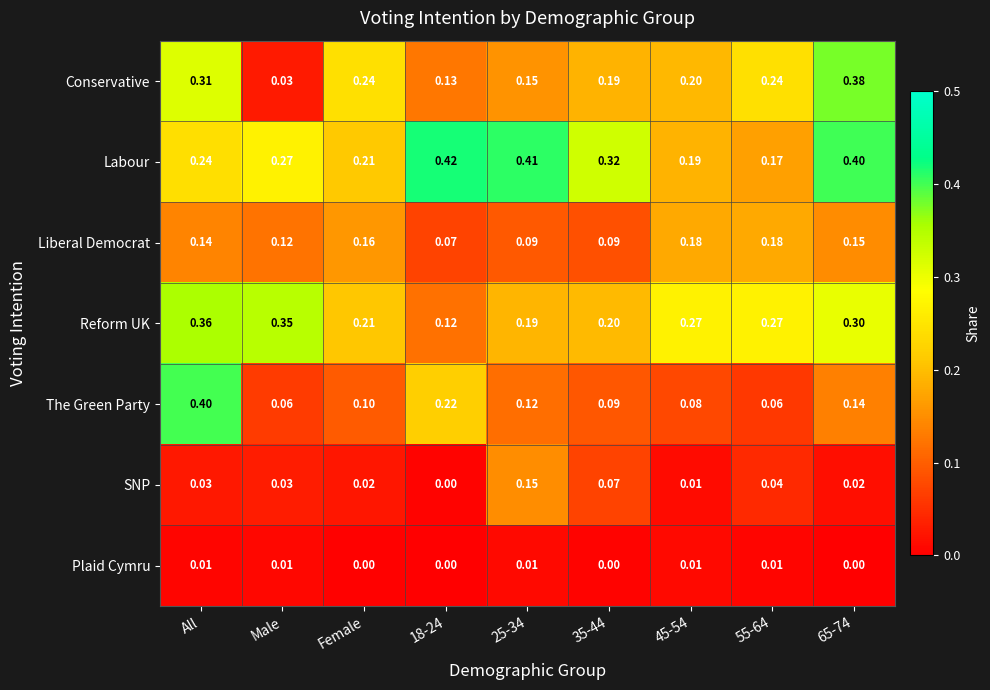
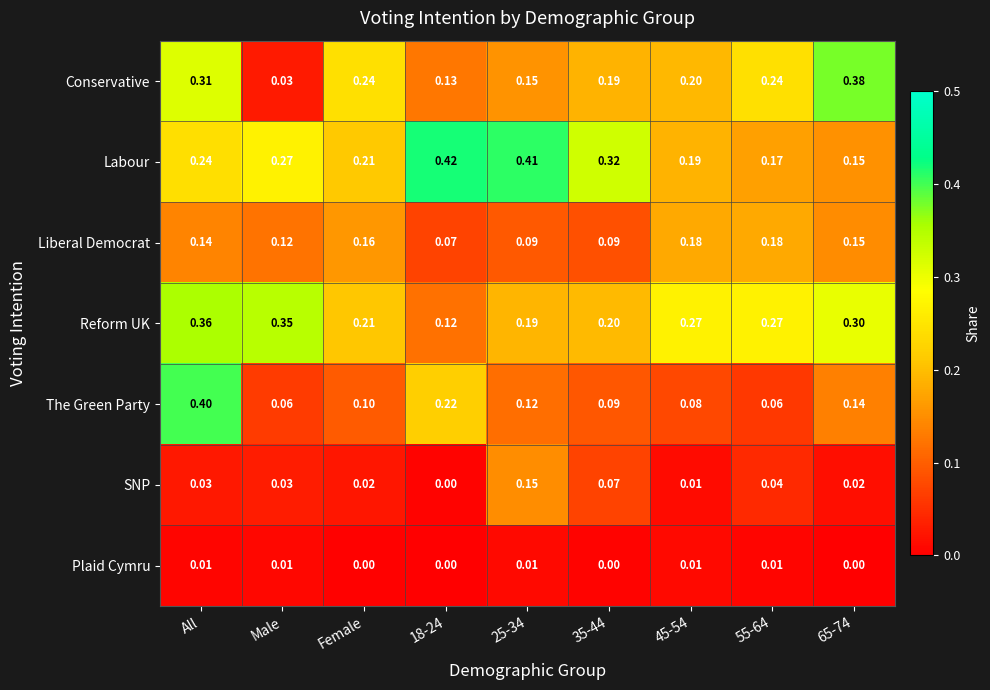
  {
    "Conservative": {
      "All": 0.31,
      "Male": 0.03,
      "Female": 0.24,
      "18-24": 0.13,
      "25-34": 0.15,
      "35-44": 0.19,
      "45-54": 0.20,
      "55-64": 0.24,
      "65-74": 0.38
    },
    "Labour": {
      "All": 0.24,
      "Male": 0.27,
      "Female": 0.21,
      "18-24": 0.42,
      "25-34": 0.41,
      "35-44": 0.32,
      "45-54": 0.19,
      "55-64": 0.17,
-     "65-74": 0.40
+     "65-74": 0.15
    },
    "Liberal Democrat": {
      "All": 0.14,
      "Male": 0.12,
      "Female": 0.16,
      "18-24": 0.07,
      "25-34": 0.09,
      "35-44": 0.09,
      "45-54": 0.18,
      "55-64": 0.18,
      "65-74": 0.15
    },
    "Reform UK": {
      "All": 0.36,
      "Male": 0.35,
      "Female": 0.21,
      "18-24": 0.12,
      "25-34": 0.19,
      "35-44": 0.20,
      "45-54": 0.27,
      "55-64": 0.27,
      "65-74": 0.30
    },
    "The Green Party": {
      "All": 0.40,
      "Male": 0.06,
      "Female": 0.10,
      "18-24": 0.22,
      "25-34": 0.12,
      "35-44": 0.09,
      "45-54": 0.08,
      "55-64": 0.06,
      "65-74": 0.14
    },
    "SNP": {
      "All": 0.03,
      "Male": 0.03,
      "Female": 0.02,
      "18-24": 0.00,
      "25-34": 0.15,
      "35-44": 0.07,
      "45-54": 0.01,
      "55-64": 0.04,
      "65-74": 0.02
    },
    "Plaid Cymru": {
      "All": 0.01,
      "Male": 0.01,
      "Female": 0.00,
      "18-24": 0.00,
      "25-34": 0.01,
      "35-44": 0.00,
      "45-54": 0.01,
      "55-64": 0.01,
      "65-74": 0.00
    }
  }
